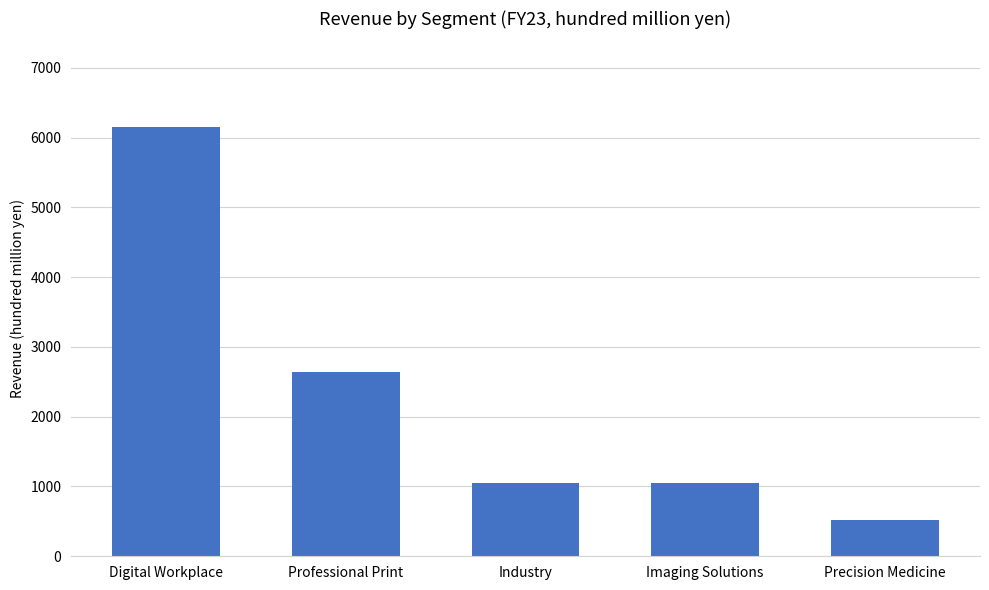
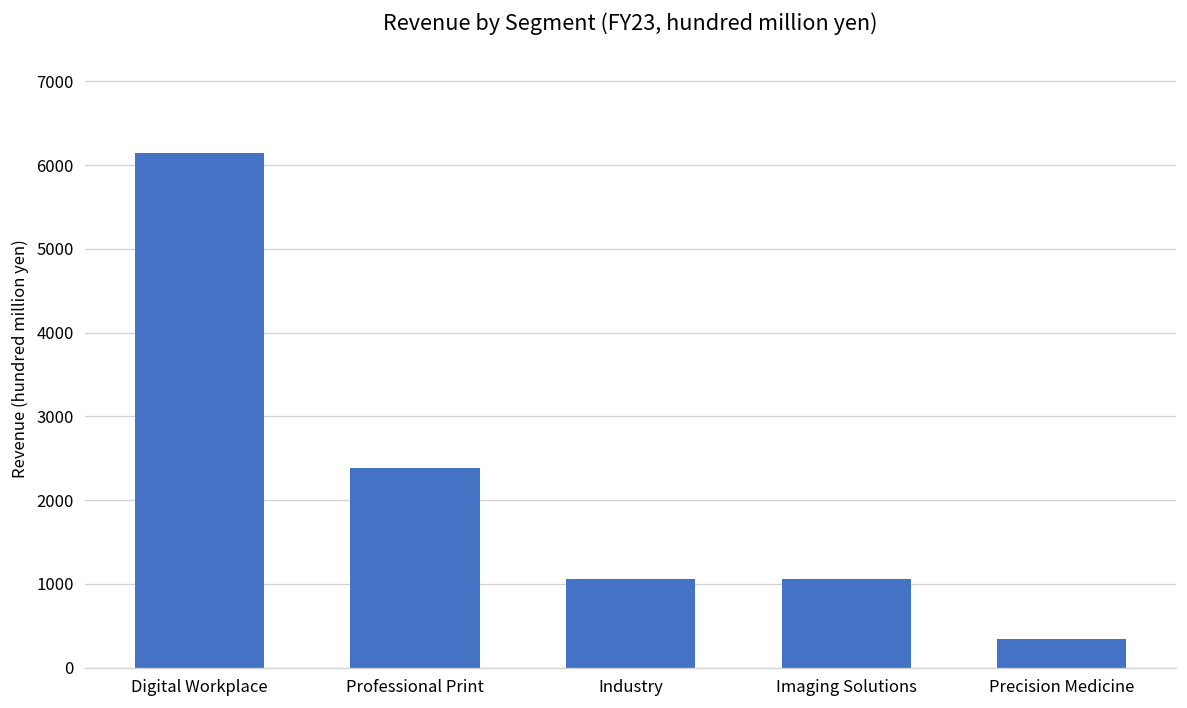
  {
    "Digital Workplace": 6100,
-   "Professional Print": 2600,
+   "Professional Print": 2400,
    "Industry": 1100,
    "Imaging Solutions": 1100,
-   "Precision Medicine": 500
+   "Precision Medicine": 300
  }
